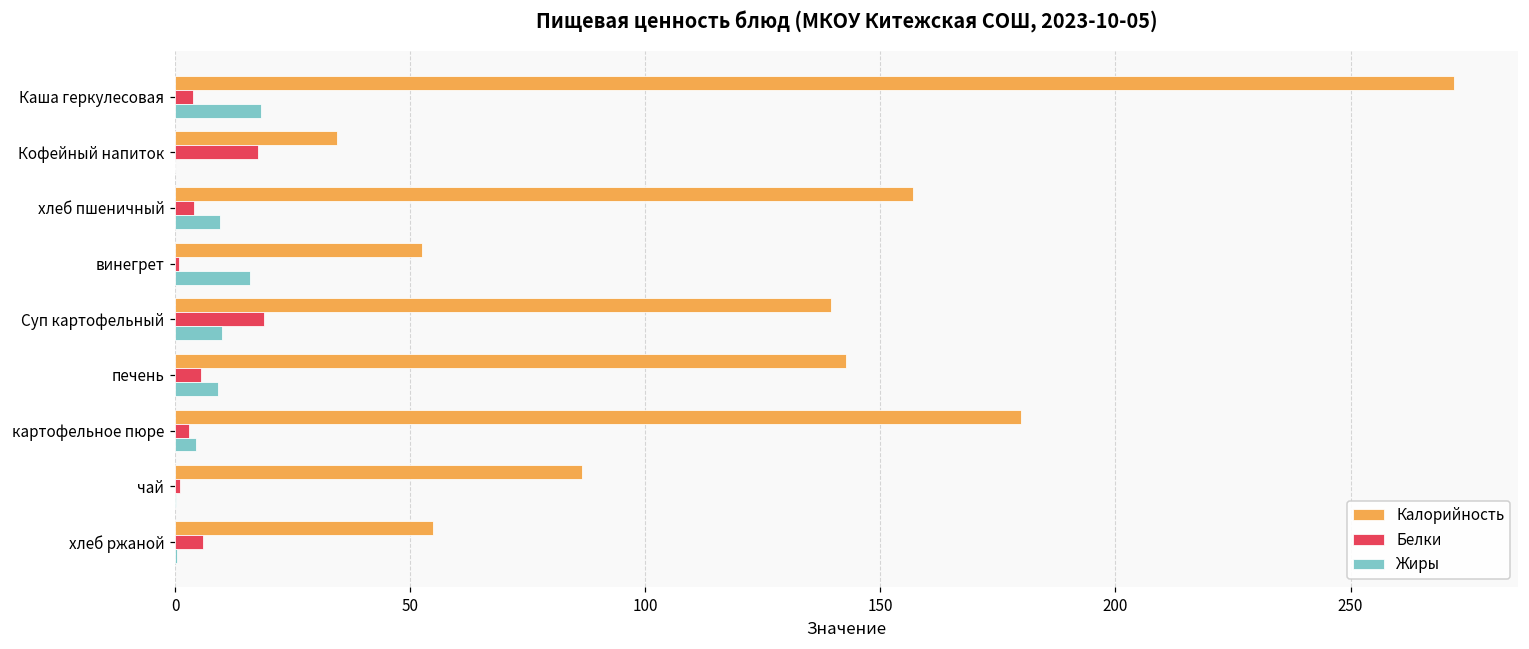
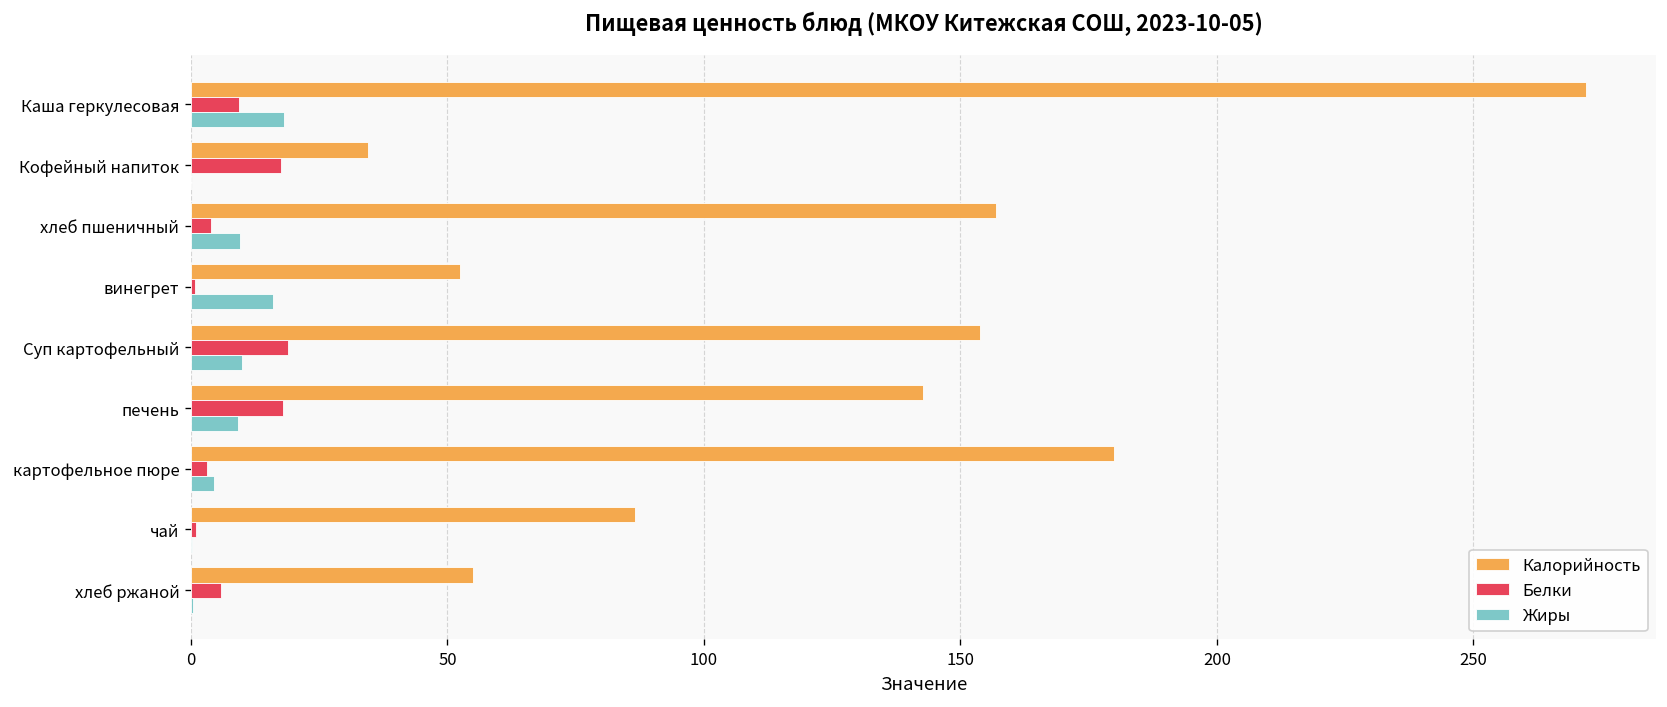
  {
    "Калорийность": {
      "Каша геркулесовая": 272,
      "Кофейный напиток": 35,
      "хлеб пшеничный": 157,
      "винегрет": 52,
-     "Суп картофельный": 140,
+     "Суп картофельный": 154,
      "печень": 143,
      "картофельное пюре": 180,
      "чай": 87,
      "хлеб ржаной": 55
    },
    "Белки": {
-     "Каша геркулесовая": 4,
+     "Каша геркулесовая": 9,
      "Кофейный напиток": 18,
      "хлеб пшеничный": 4,
      "винегрет": 1,
      "Суп картофельный": 19,
-     "печень": 5,
+     "печень": 18,
      "картофельное пюре": 3,
      "чай": 1,
      "хлеб ржаной": 6
    },
    "Жиры": {
      "Каша геркулесовая": 18,
      "Кофейный напиток": 0,
      "хлеб пшеничный": 10,
      "винегрет": 16,
      "Суп картофельный": 10,
      "печень": 9,
      "картофельное пюре": 5
    }
  }
